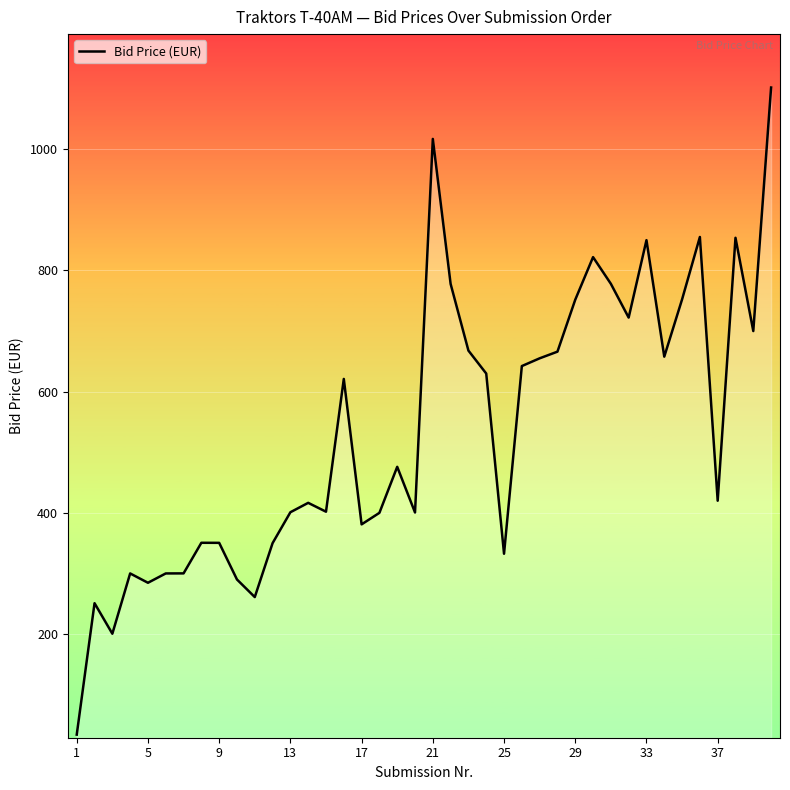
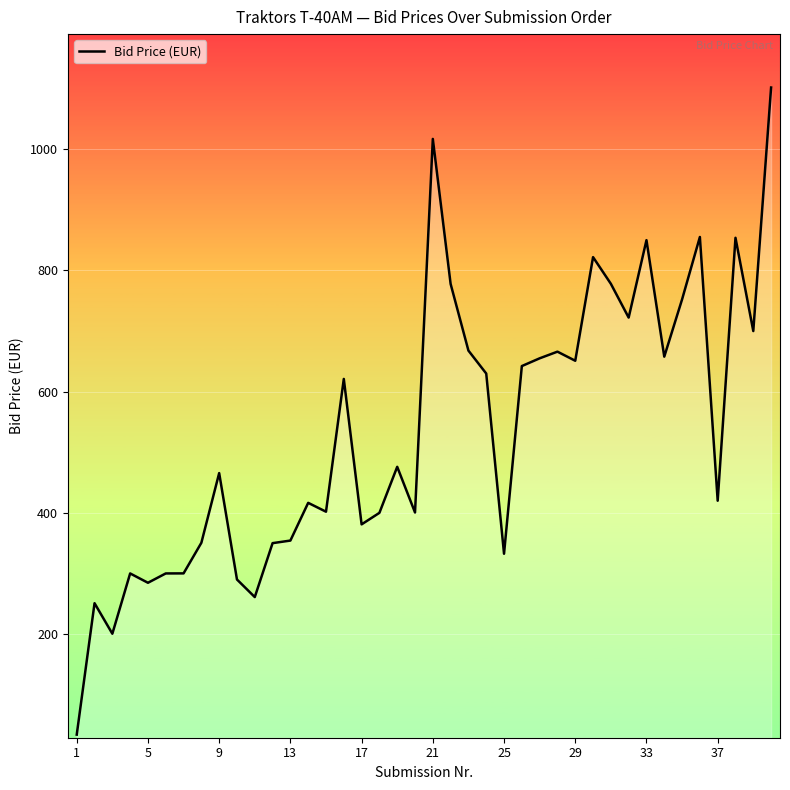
  {
    "1": 30,
    "5": 280,
-   "9": 350,
-   "13": 400,
+   "9": 470,
+   "13": 350,
    "17": 380,
    "21": 1020,
    "25": 330,
-   "29": 750,
+   "29": 650,
    "33": 850,
    "37": 420
  }
